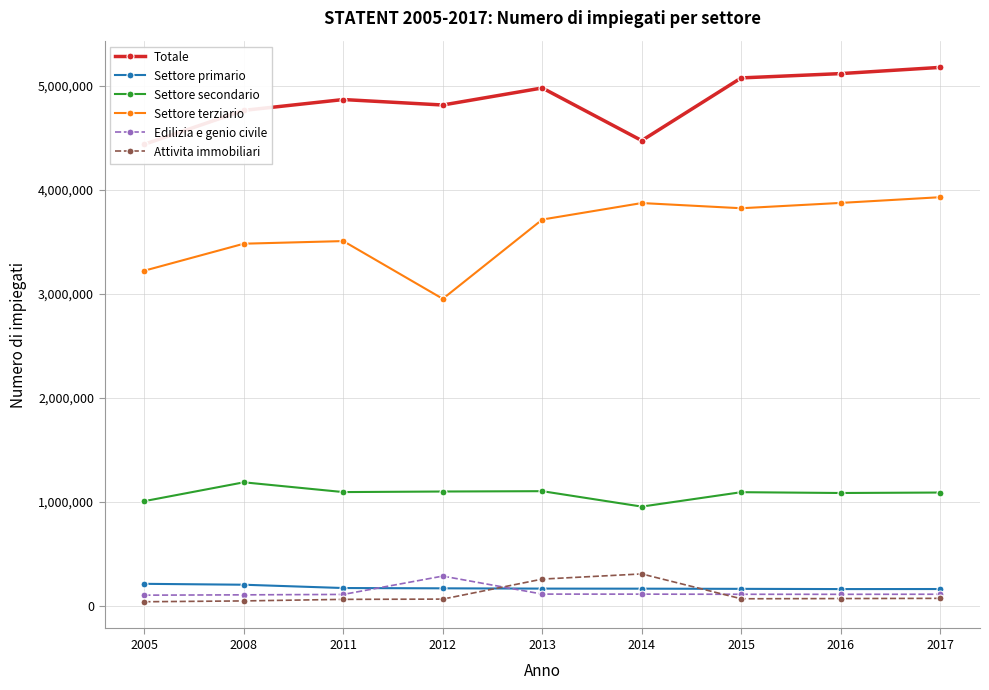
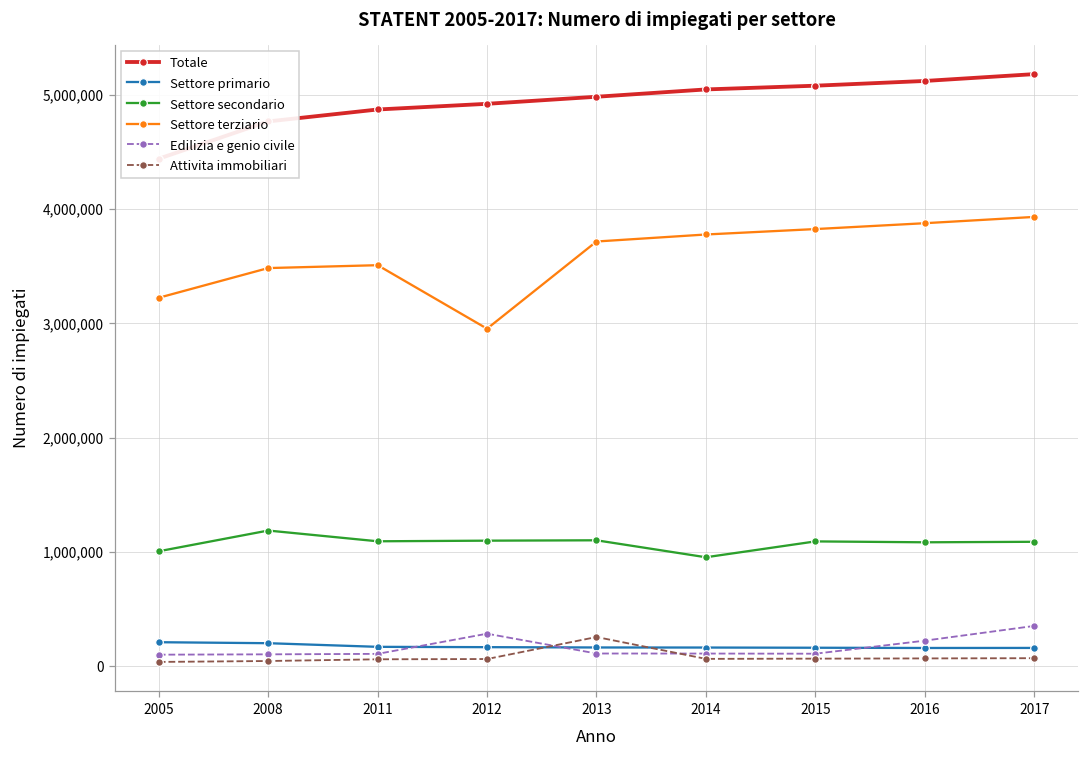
  {
    "Totale": {
      "2011": "4,870,000",
-     "2012": "4,820,000",
+     "2012": "4,920,000",
      "2013": "4,980,000",
-     "2014": "4,480,000",
+     "2014": "5,050,000",
      "2015": "5,080,000",
      "2016": "5,120,000",
      "2017": "5,180,000"
    },
    "Settore primario": {
      "2005": "210,000",
      "2008": "200,000",
      "2011": "170,000",
      "2012": "170,000",
      "2013": "160,000",
      "2014": "160,000",
      "2015": "160,000",
      "2016": "160,000",
      "2017": "160,000"
    },
    "Settore secondario": {
      "2005": "1,010,000",
      "2008": "1,190,000",
      "2011": "1,090,000",
      "2012": "1,100,000",
      "2013": "1,100,000",
      "2014": "950,000",
      "2015": "1,090,000",
      "2016": "1,080,000",
      "2017": "1,090,000"
    },
    "Settore terziario": {
      "2005": "3,220,000",
      "2008": "3,480,000",
      "2011": "3,510,000",
      "2012": "2,950,000",
      "2013": "3,720,000",
-     "2014": "3,870,000",
+     "2014": "3,780,000",
      "2015": "3,820,000",
      "2016": "3,880,000",
      "2017": "3,930,000"
    },
    "Edilizia e genio civile": {
      "2005": "100,000",
      "2008": "100,000",
      "2011": "110,000",
      "2012": "280,000",
      "2013": "110,000",
      "2014": "110,000",
      "2015": "110,000",
-     "2016": "110,000",
-     "2017": "110,000"
+     "2016": "220,000",
+     "2017": "350,000"
    },
    "Attivita immobiliari": {
      "2005": "40,000",
      "2008": "50,000",
      "2011": "60,000",
      "2012": "60,000",
      "2013": "260,000",
-     "2014": "310,000",
+     "2014": "60,000",
      "2015": "70,000",
      "2016": "70,000",
      "2017": "70,000"
    }
  }
